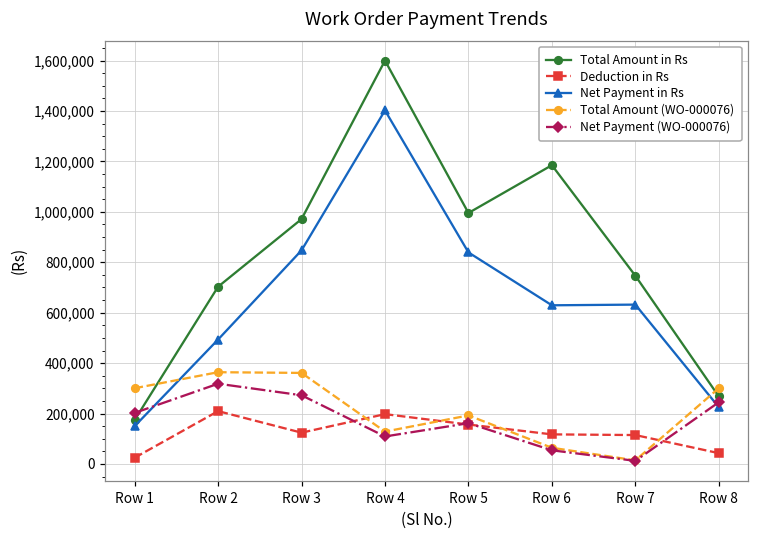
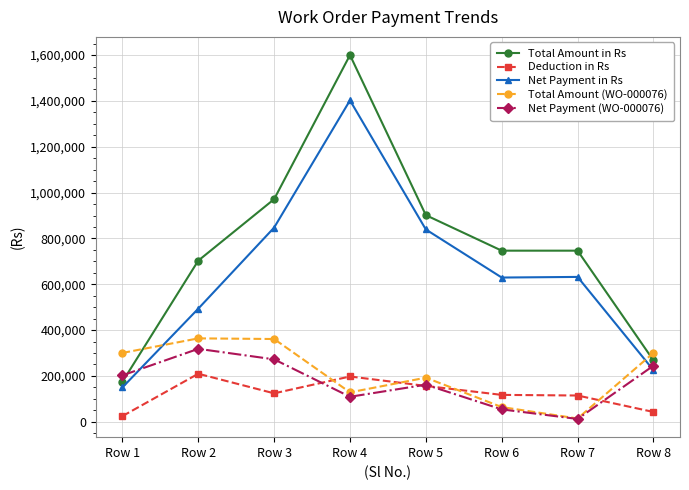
  {
    "Total Amount in Rs": {
      "Row 1": "170,000",
      "Row 2": "700,000",
      "Row 3": "970,000",
      "Row 4": "1,600,000",
-     "Row 5": "1,000,000",
-     "Row 6": "1,190,000",
+     "Row 5": "900,000",
+     "Row 6": "750,000",
      "Row 7": "750,000",
      "Row 8": "270,000"
    },
    "Deduction in Rs": {
      "Row 1": "20,000",
      "Row 2": "210,000",
      "Row 3": "120,000",
      "Row 4": "200,000",
      "Row 6": "120,000",
      "Row 7": "110,000",
      "Row 8": "40,000"
    },
    "Net Payment in Rs": {
      "Row 1": "150,000",
      "Row 2": "490,000",
      "Row 3": "850,000",
      "Row 4": "1,400,000",
      "Row 5": "840,000",
      "Row 6": "630,000",
      "Row 7": "630,000",
      "Row 8": "230,000"
    },
    "Total Amount (WO-000076)": {
      "Row 1": "300,000",
      "Row 2": "360,000",
      "Row 3": "360,000",
      "Row 4": "130,000",
      "Row 5": "190,000",
      "Row 8": "300,000"
    },
    "Net Payment (WO-000076)": {
      "Row 1": "200,000",
      "Row 2": "320,000",
      "Row 3": "270,000",
      "Row 4": "110,000",
      "Row 8": "240,000"
    }
  }
